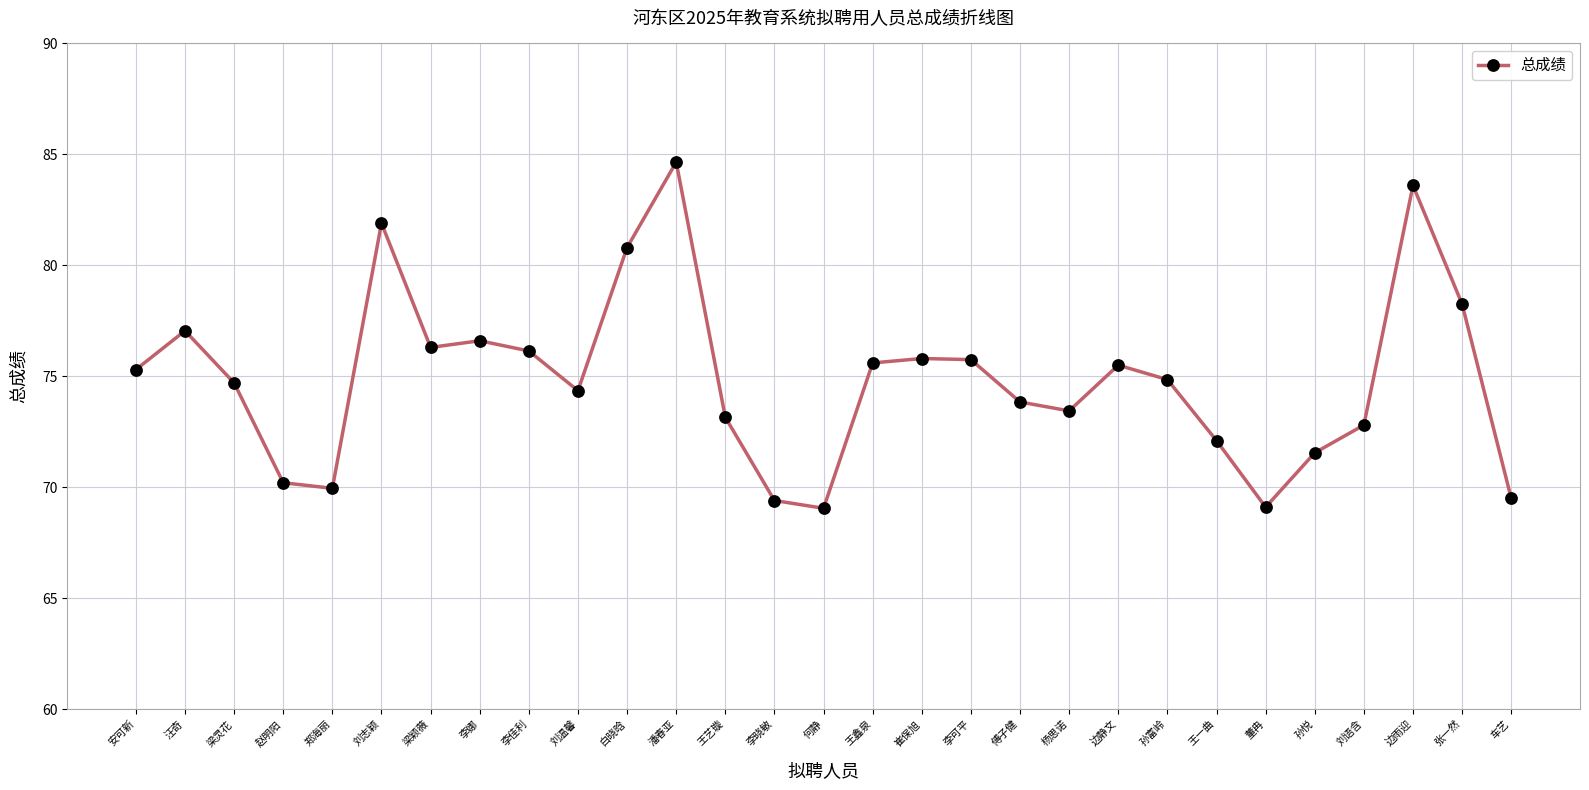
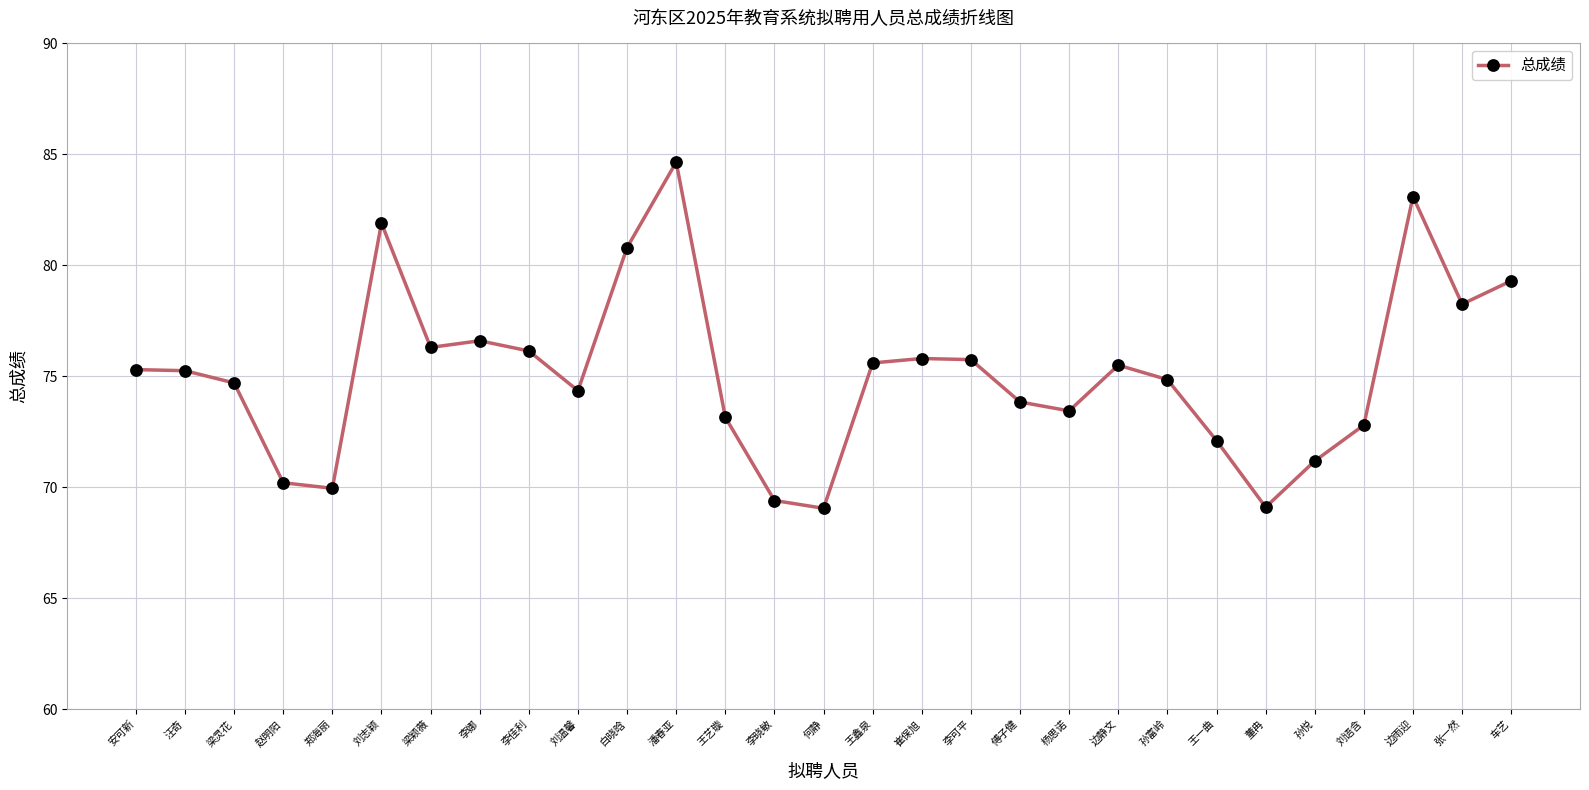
  {
    "安可新": 75.3,
-   "汪奇": 77.1,
+   "汪奇": 75.3,
    "梁灵花": 74.7,
    "赵明阳": 70.2,
    "郑海丽": 70.0,
    "刘志颖": 81.9,
    "梁颖薇": 76.3,
    "李娜": 76.6,
    "李佳利": 76.1,
    "刘温馨": 74.4,
    "白晓晗": 80.8,
    "潘春亚": 84.7,
    "王艺璇": 73.2,
    "李晓敏": 69.4,
    "何静": 69.1,
    "王鑫泉": 75.6,
    "崔保旭": 75.8,
    "李可平": 75.8,
    "傅子健": 73.8,
    "杨思诺": 73.4,
    "边静文": 75.5,
    "孙富岭": 74.9,
    "王一曲": 72.1,
    "董冉": 69.1,
-   "孙悦": 71.6,
+   "孙悦": 71.2,
    "刘语含": 72.8,
-   "边雨迎": 83.6,
+   "边雨迎": 83.1,
    "张一然": 78.3,
-   "车艺": 69.5
+   "车艺": 79.3
  }
